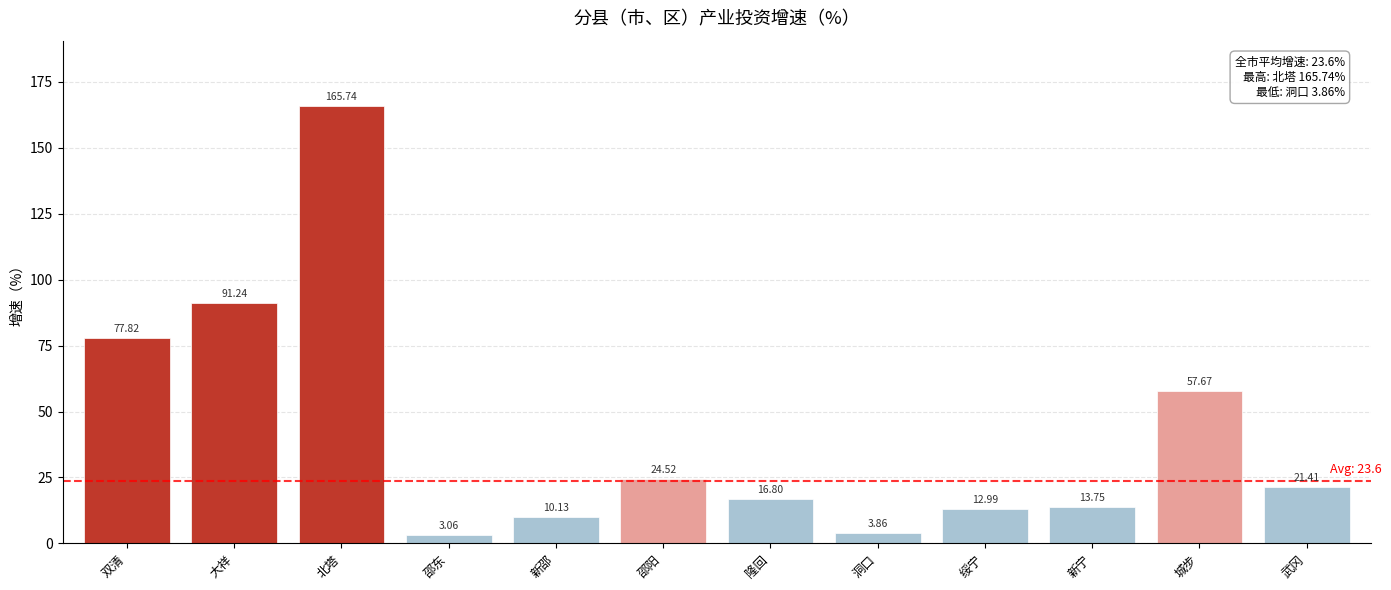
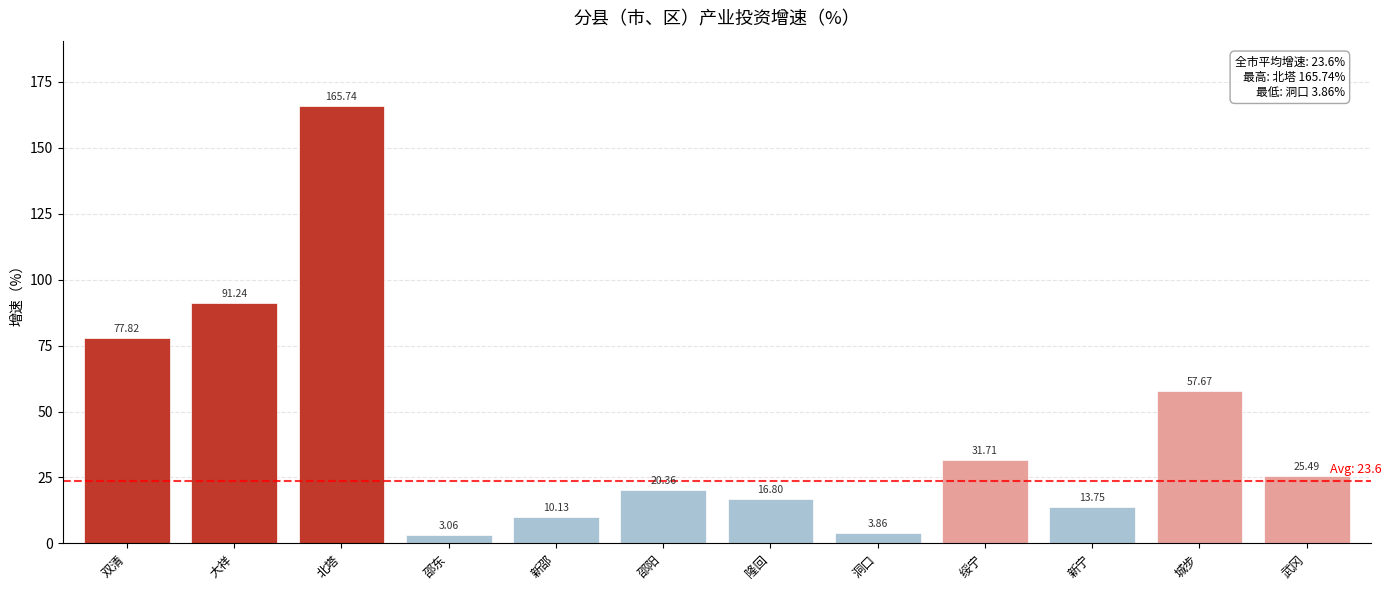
  {
    "双清": 77.82,
    "大祥": 91.24,
    "北塔": 165.74,
    "邵东": 3.06,
    "新邵": 10.13,
-   "邵阳": 24.52,
+   "邵阳": 20.36,
    "隆回": 16.80,
    "洞口": 3.86,
-   "绥宁": 12.99,
+   "绥宁": 31.71,
    "新宁": 13.75,
    "城步": 57.67,
-   "武冈": 21.41
+   "武冈": 25.49
  }
